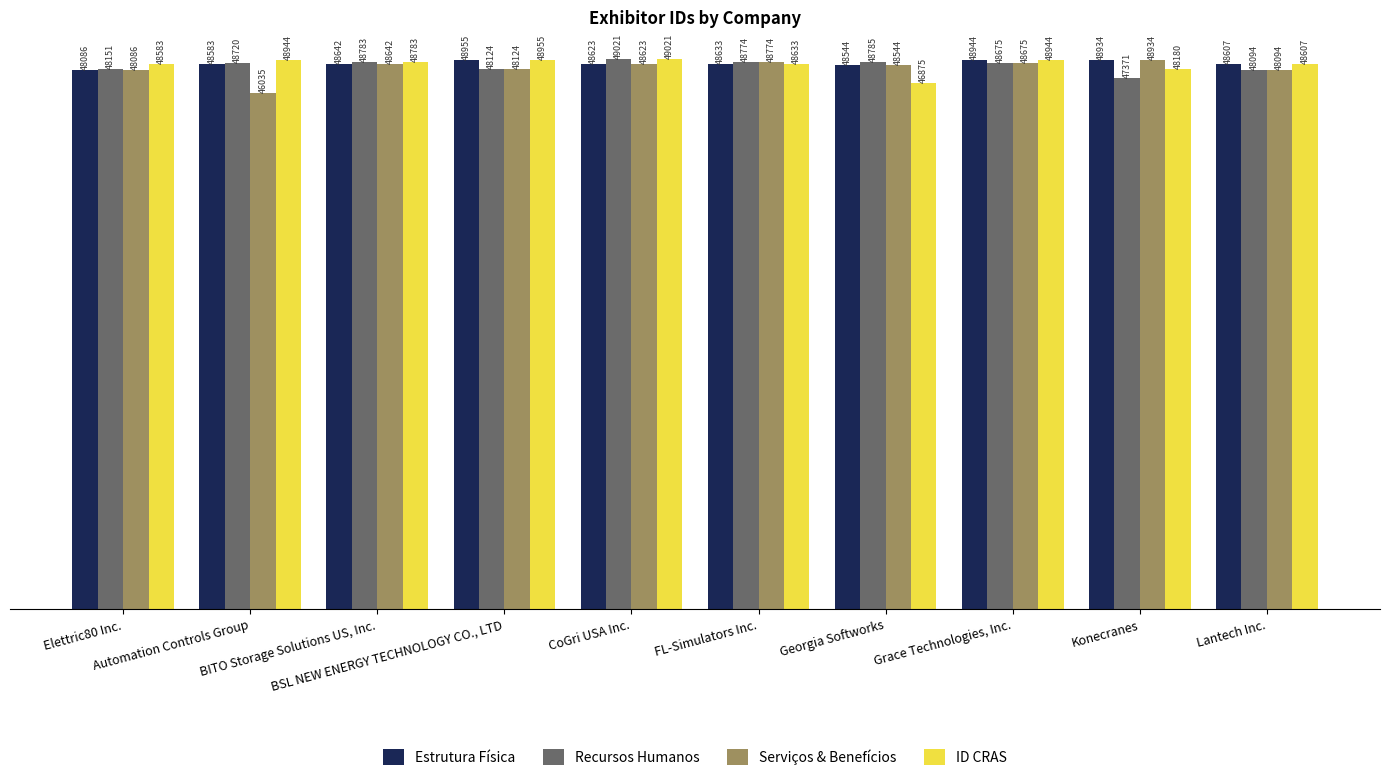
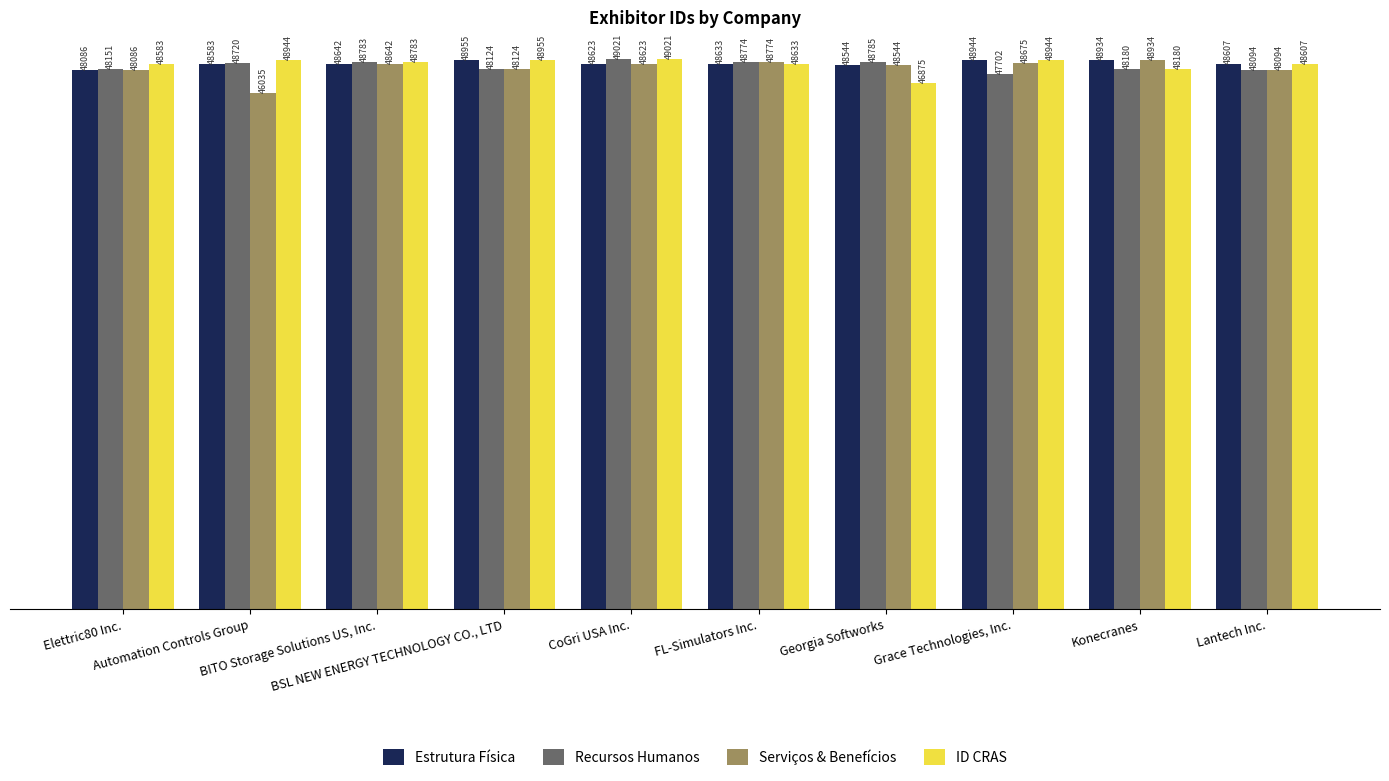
  {
    "Estrutura Física": {
      "Elettric80 Inc.": 48086,
      "Automation Controls Group": 48583,
      "BITO Storage Solutions US, Inc.": 48642,
      "BSL NEW ENERGY TECHNOLOGY CO., LTD": 48955,
      "CoGri USA Inc.": 48623,
      "FL-Simulators Inc.": 48633,
      "Georgia Softworks": 48544,
      "Grace Technologies, Inc.": 48944,
      "Konecranes": 48934,
      "Lantech Inc.": 48607
    },
    "Recursos Humanos": {
      "Elettric80 Inc.": 48151,
      "Automation Controls Group": 48720,
      "BITO Storage Solutions US, Inc.": 48783,
      "BSL NEW ENERGY TECHNOLOGY CO., LTD": 48124,
      "CoGri USA Inc.": 49021,
      "FL-Simulators Inc.": 48774,
      "Georgia Softworks": 48785,
-     "Grace Technologies, Inc.": 48675,
-     "Konecranes": 47371,
+     "Grace Technologies, Inc.": 47702,
+     "Konecranes": 48180,
      "Lantech Inc.": 48094
    },
    "Serviços & Benefícios": {
      "Elettric80 Inc.": 48086,
      "Automation Controls Group": 46035,
      "BITO Storage Solutions US, Inc.": 48642,
      "BSL NEW ENERGY TECHNOLOGY CO., LTD": 48124,
      "CoGri USA Inc.": 48623,
      "FL-Simulators Inc.": 48774,
      "Georgia Softworks": 48544,
      "Grace Technologies, Inc.": 48675,
      "Konecranes": 48934,
      "Lantech Inc.": 48094
    },
    "ID CRAS": {
      "Elettric80 Inc.": 48583,
      "Automation Controls Group": 48944,
      "BITO Storage Solutions US, Inc.": 48783,
      "BSL NEW ENERGY TECHNOLOGY CO., LTD": 48955,
      "CoGri USA Inc.": 49021,
      "FL-Simulators Inc.": 48633,
      "Georgia Softworks": 46875,
      "Grace Technologies, Inc.": 48944,
      "Konecranes": 48180,
      "Lantech Inc.": 48607
    }
  }
